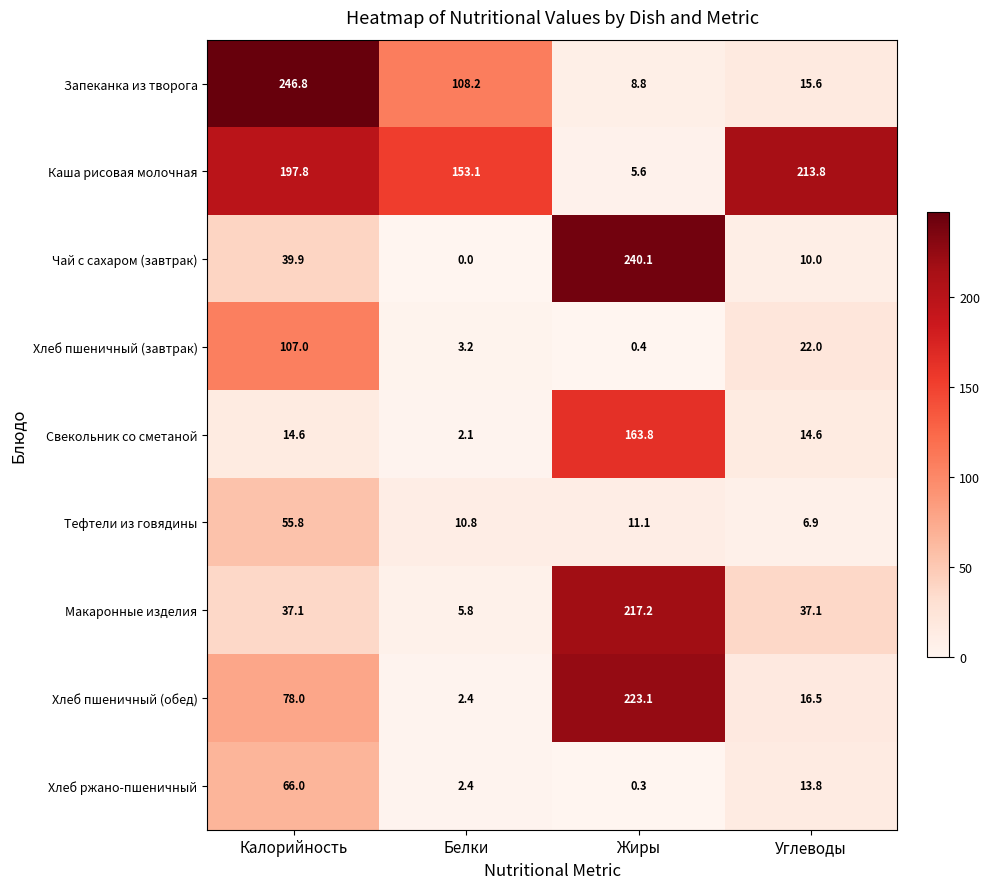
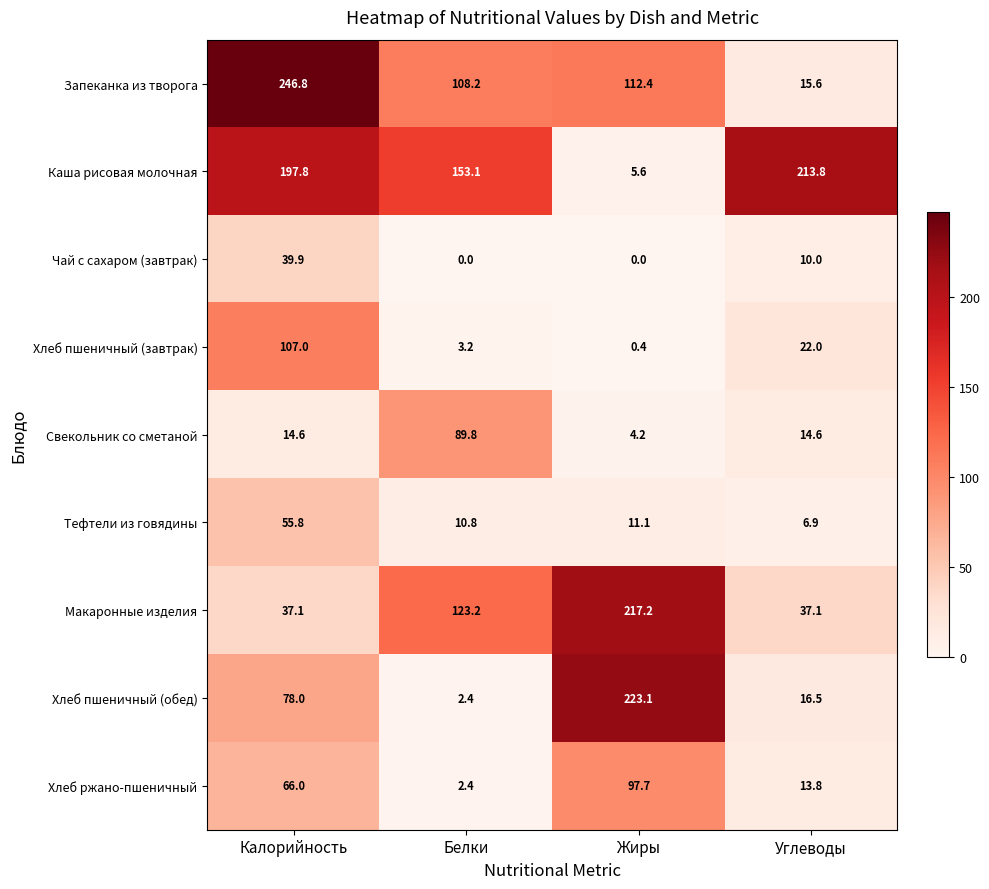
  {
    "Запеканка из творога": {
      "Калорийность": 246.8,
      "Белки": 108.2,
-     "Жиры": 8.8,
+     "Жиры": 112.4,
      "Углеводы": 15.6
    },
    "Каша рисовая молочная": {
      "Калорийность": 197.8,
      "Белки": 153.1,
      "Жиры": 5.6,
      "Углеводы": 213.8
    },
    "Чай с сахаром (завтрак)": {
      "Калорийность": 39.9,
      "Белки": 0.0,
-     "Жиры": 240.1,
+     "Жиры": 0.0,
      "Углеводы": 10.0
    },
    "Хлеб пшеничный (завтрак)": {
      "Калорийность": 107.0,
      "Белки": 3.2,
      "Жиры": 0.4,
      "Углеводы": 22.0
    },
    "Свекольник со сметаной": {
      "Калорийность": 14.6,
-     "Белки": 2.1,
-     "Жиры": 163.8,
+     "Белки": 89.8,
+     "Жиры": 4.2,
      "Углеводы": 14.6
    },
    "Тефтели из говядины": {
      "Калорийность": 55.8,
      "Белки": 10.8,
      "Жиры": 11.1,
      "Углеводы": 6.9
    },
    "Макаронные изделия": {
      "Калорийность": 37.1,
-     "Белки": 5.8,
+     "Белки": 123.2,
      "Жиры": 217.2,
      "Углеводы": 37.1
    },
    "Хлеб пшеничный (обед)": {
      "Калорийность": 78.0,
      "Белки": 2.4,
      "Жиры": 223.1,
      "Углеводы": 16.5
    },
    "Хлеб ржано-пшеничный": {
      "Калорийность": 66.0,
      "Белки": 2.4,
-     "Жиры": 0.3,
+     "Жиры": 97.7,
      "Углеводы": 13.8
    }
  }
